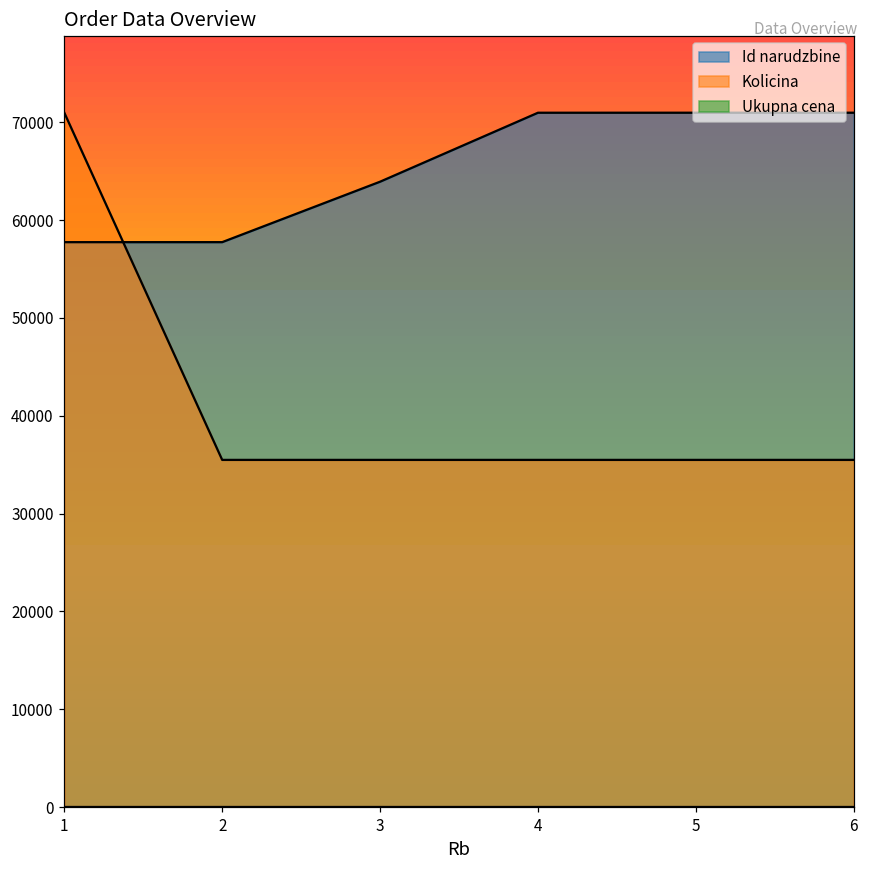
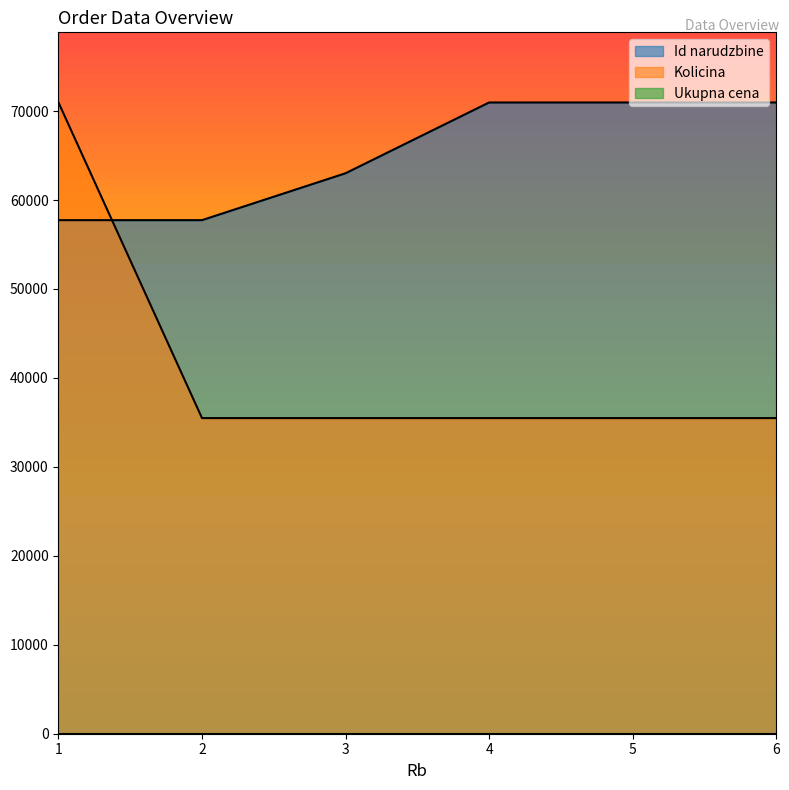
  {
    "Id narudzbine": {
      "1": 58000,
      "2": 58000,
-     "3": 64000,
+     "3": 63000,
      "4": 71000,
      "6": 71000
    },
    "Kolicina": {
      "1": 71000,
      "2": 35000,
      "3": 35000,
      "4": 35000,
      "5": 35000,
      "6": 35000
    },
    "Ukupna cena": {
      "1": 0,
      "2": 0,
      "3": 0,
      "4": 0,
      "5": 0,
      "6": 0
    }
  }
